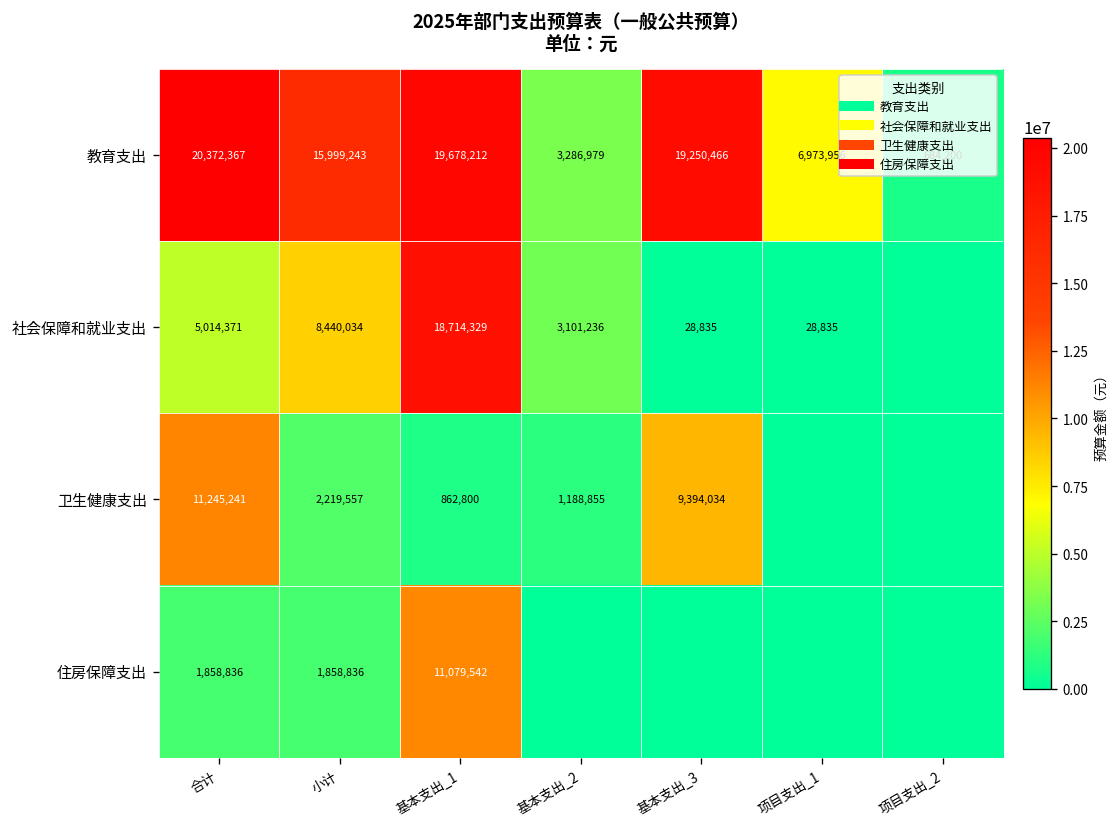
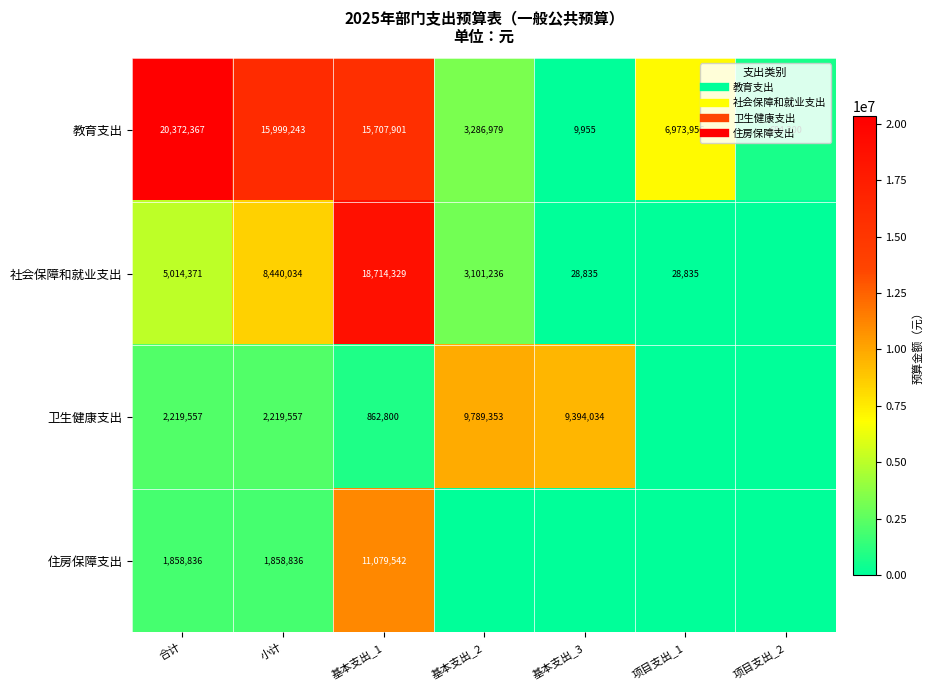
  {
    "教育支出": {
      "合计": "20,372,367",
      "小计": "15,999,243",
-     "基本支出_1": "19,678,212",
+     "基本支出_1": "15,707,901",
      "基本支出_2": "3,286,979",
-     "基本支出_3": "19,250,466"
+     "基本支出_3": "9,955"
    },
    "社会保障和就业支出": {
      "合计": "5,014,371",
      "小计": "8,440,034",
      "基本支出_1": "18,714,329",
      "基本支出_2": "3,101,236",
      "基本支出_3": "28,835",
      "项目支出_1": "28,835"
    },
    "卫生健康支出": {
-     "合计": "11,245,241",
+     "合计": "2,219,557",
      "小计": "2,219,557",
      "基本支出_1": "862,800",
-     "基本支出_2": "1,188,855",
+     "基本支出_2": "9,789,353",
      "基本支出_3": "9,394,034"
    },
    "住房保障支出": {
      "合计": "1,858,836",
      "小计": "1,858,836",
      "基本支出_1": "11,079,542"
    }
  }
